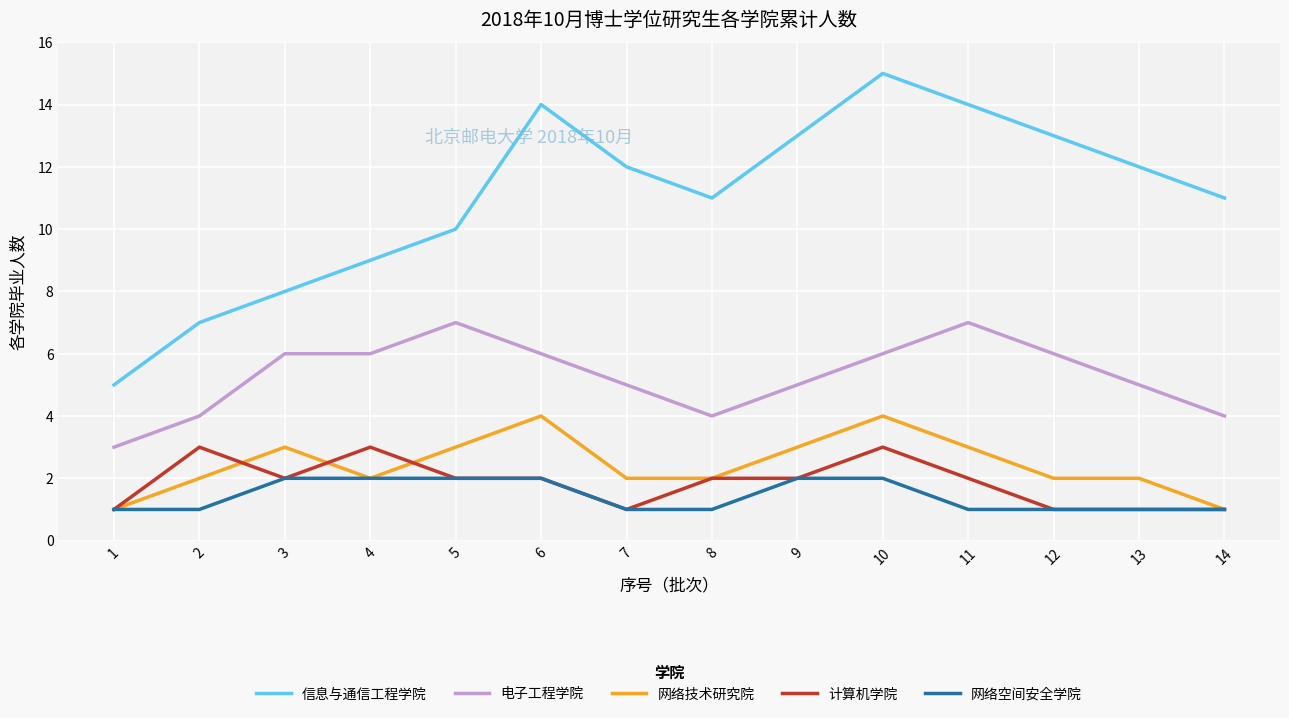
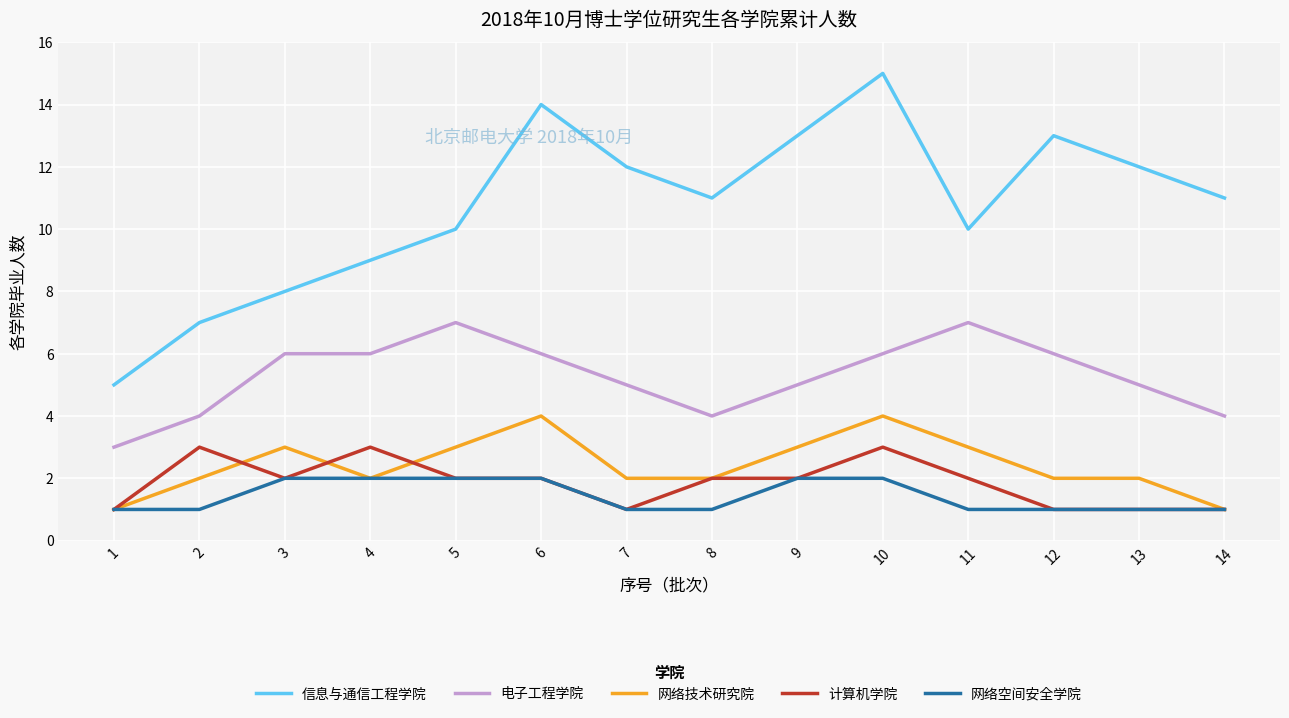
  {
    "信息与通信工程学院": {
      "1": 5,
      "2": 7,
      "3": 8,
      "4": 9,
      "5": 10,
      "6": 14,
      "8": 11,
      "9": 13,
      "10": 15,
-     "11": 14,
+     "11": 10,
      "12": 13,
      "13": 12,
      "14": 11
    },
    "电子工程学院": {
      "1": 3,
      "2": 4,
      "3": 6,
      "4": 6,
      "5": 7,
      "6": 6,
      "7": 5,
      "8": 4,
      "9": 5,
      "10": 6,
      "11": 7,
      "12": 6,
      "13": 5,
      "14": 4
    },
    "网络技术研究院": {
      "2": 2,
      "3": 3,
      "5": 3,
      "6": 4,
      "7": 2,
      "9": 3,
      "10": 4,
      "11": 3,
      "12": 2,
      "13": 2
    },
    "计算机学院": {
      "2": 3,
      "4": 3,
      "10": 3,
      "11": 2
    },
    "网络空间安全学院": {
      "2": 1,
      "8": 1,
      "10": 2,
      "11": 1
    }
  }
